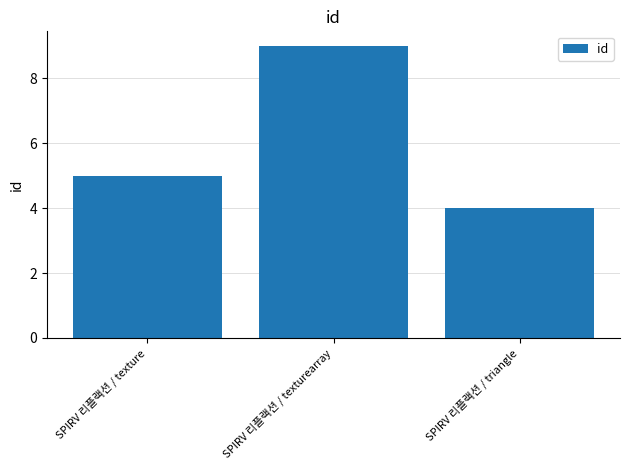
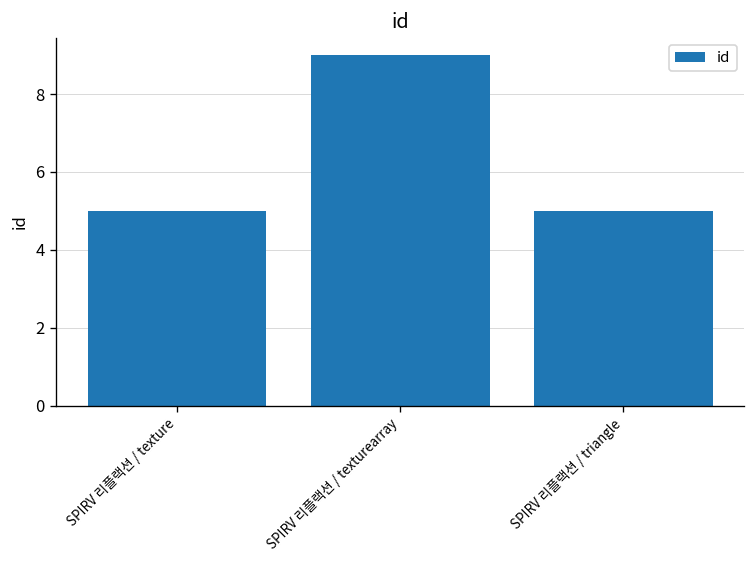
  {
    "SPIRV 리플랙션 / texture": 5,
    "SPIRV 리플랙션 / texturearray": 9,
-   "SPIRV 리플랙션 / triangle": 4
+   "SPIRV 리플랙션 / triangle": 5
  }
